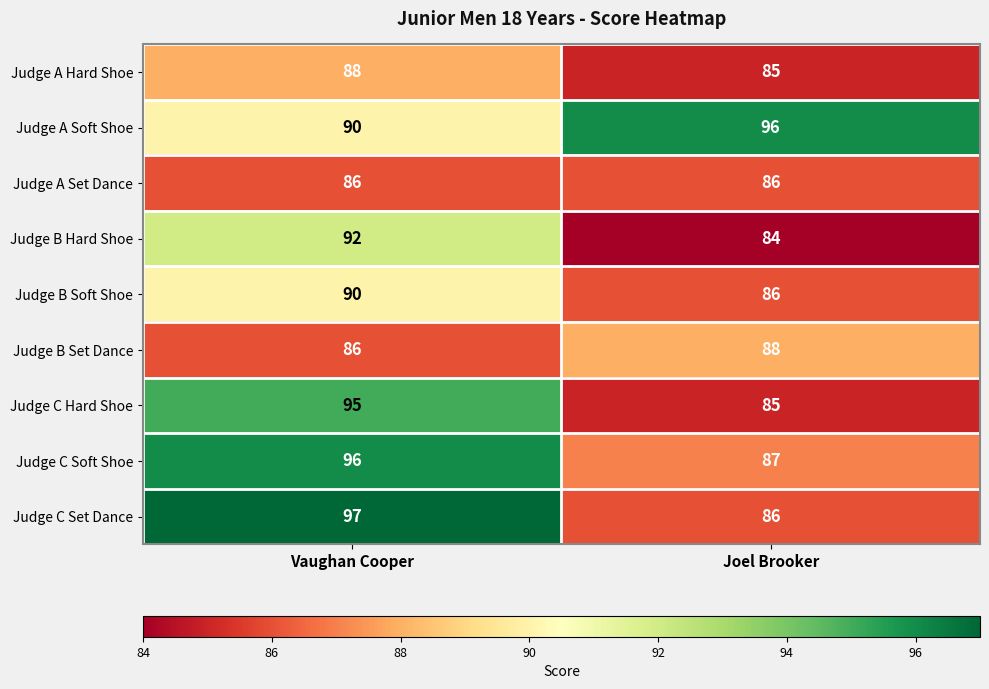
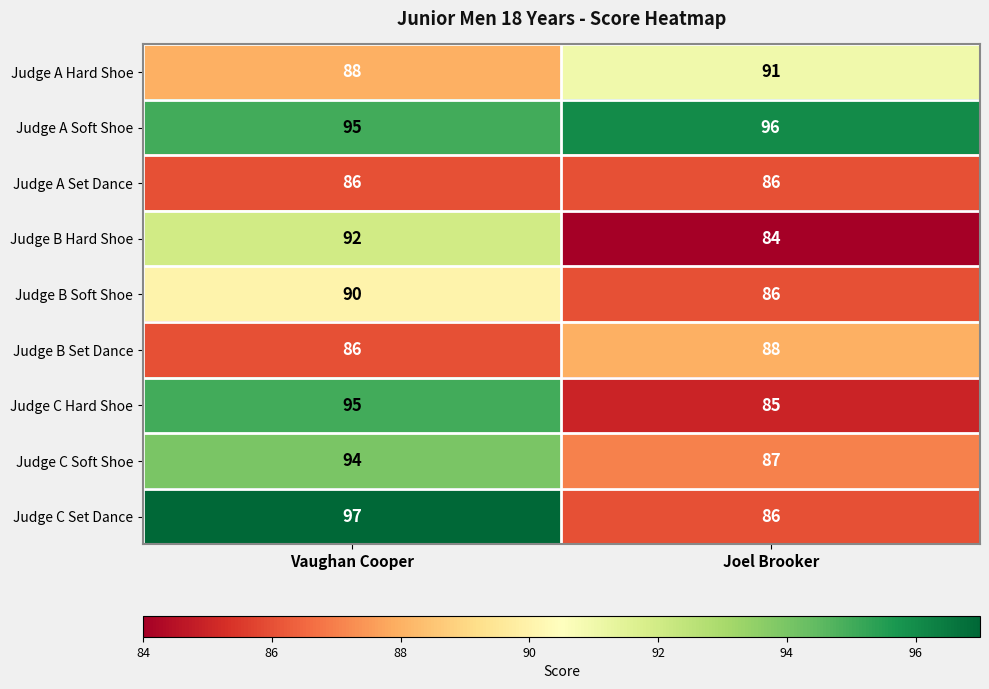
  {
    "Judge A Hard Shoe": {
      "Vaughan Cooper": 88,
-     "Joel Brooker": 85
+     "Joel Brooker": 91
    },
    "Judge A Soft Shoe": {
-     "Vaughan Cooper": 90,
+     "Vaughan Cooper": 95,
      "Joel Brooker": 96
    },
    "Judge A Set Dance": {
      "Vaughan Cooper": 86,
      "Joel Brooker": 86
    },
    "Judge B Hard Shoe": {
      "Vaughan Cooper": 92,
      "Joel Brooker": 84
    },
    "Judge B Soft Shoe": {
      "Vaughan Cooper": 90,
      "Joel Brooker": 86
    },
    "Judge B Set Dance": {
      "Vaughan Cooper": 86,
      "Joel Brooker": 88
    },
    "Judge C Hard Shoe": {
      "Vaughan Cooper": 95,
      "Joel Brooker": 85
    },
    "Judge C Soft Shoe": {
-     "Vaughan Cooper": 96,
+     "Vaughan Cooper": 94,
      "Joel Brooker": 87
    },
    "Judge C Set Dance": {
      "Vaughan Cooper": 97,
      "Joel Brooker": 86
    }
  }
